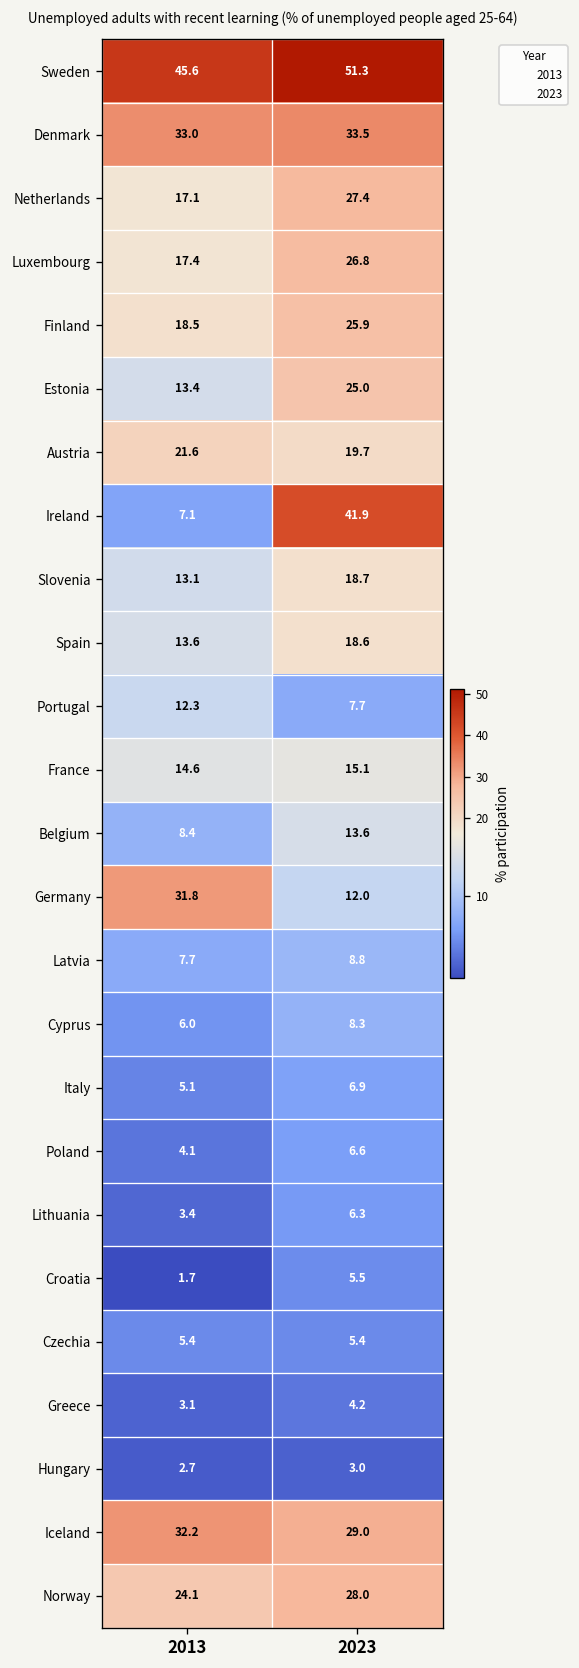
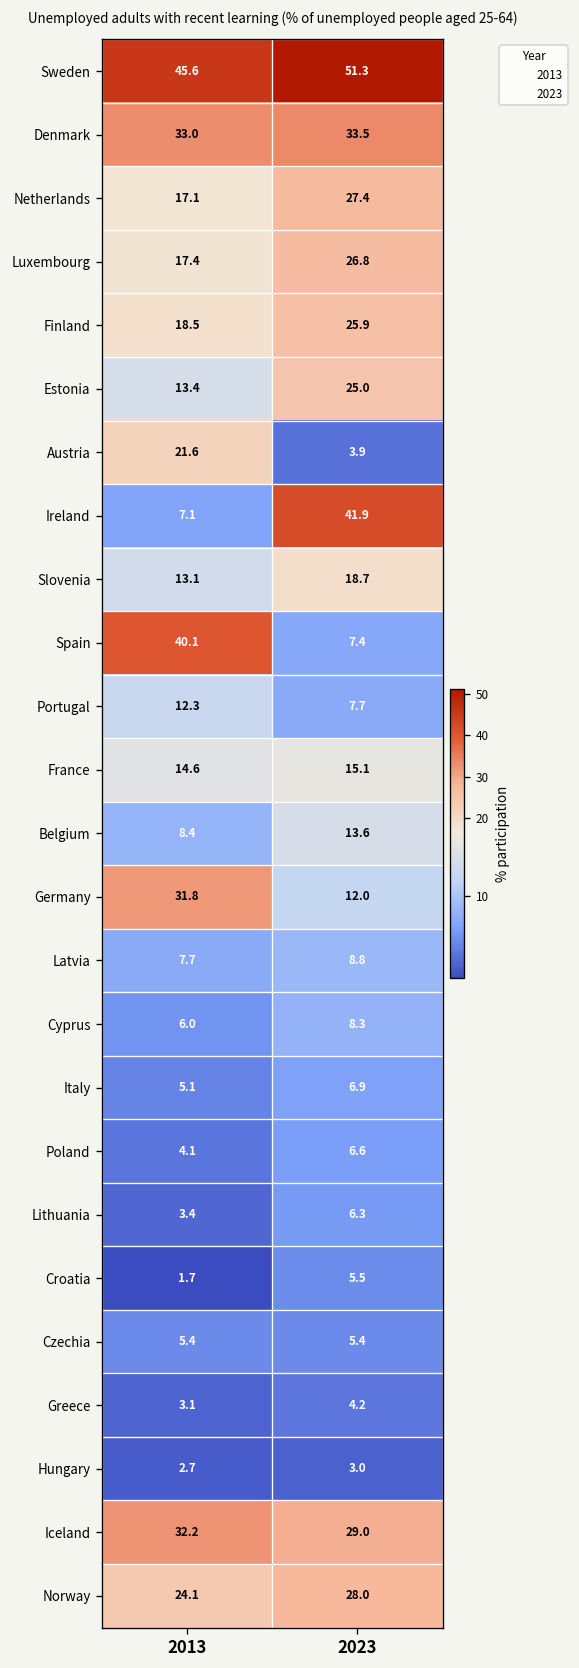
  {
    "Sweden": {
      "2013": 45.6,
      "2023": 51.3
    },
    "Denmark": {
      "2013": 33.0,
      "2023": 33.5
    },
    "Netherlands": {
      "2013": 17.1,
      "2023": 27.4
    },
    "Luxembourg": {
      "2013": 17.4,
      "2023": 26.8
    },
    "Finland": {
      "2013": 18.5,
      "2023": 25.9
    },
    "Estonia": {
      "2013": 13.4,
      "2023": 25.0
    },
    "Austria": {
      "2013": 21.6,
-     "2023": 19.7
+     "2023": 3.9
    },
    "Ireland": {
      "2013": 7.1,
      "2023": 41.9
    },
    "Slovenia": {
      "2013": 13.1,
      "2023": 18.7
    },
    "Spain": {
-     "2013": 13.6,
-     "2023": 18.6
+     "2013": 40.1,
+     "2023": 7.4
    },
    "Portugal": {
      "2013": 12.3,
      "2023": 7.7
    },
    "France": {
      "2013": 14.6,
      "2023": 15.1
    },
    "Belgium": {
      "2013": 8.4,
      "2023": 13.6
    },
    "Germany": {
      "2013": 31.8,
      "2023": 12.0
    },
    "Latvia": {
      "2013": 7.7,
      "2023": 8.8
    },
    "Cyprus": {
      "2013": 6.0,
      "2023": 8.3
    },
    "Italy": {
      "2013": 5.1,
      "2023": 6.9
    },
    "Poland": {
      "2013": 4.1,
      "2023": 6.6
    },
    "Lithuania": {
      "2013": 3.4,
      "2023": 6.3
    },
    "Croatia": {
      "2013": 1.7,
      "2023": 5.5
    },
    "Czechia": {
      "2013": 5.4,
      "2023": 5.4
    },
    "Greece": {
      "2013": 3.1,
      "2023": 4.2
    },
    "Hungary": {
      "2013": 2.7,
      "2023": 3.0
    },
    "Iceland": {
      "2013": 32.2,
      "2023": 29.0
    },
    "Norway": {
      "2013": 24.1,
      "2023": 28.0
    }
  }
